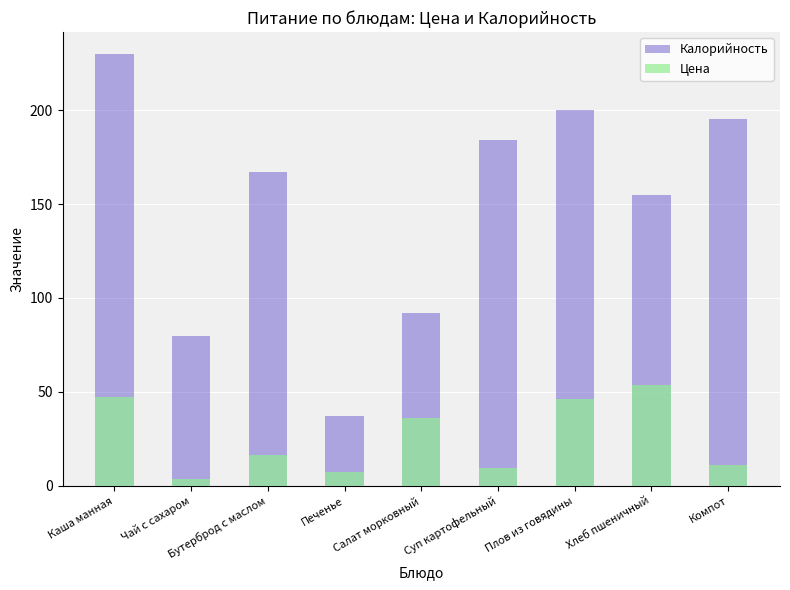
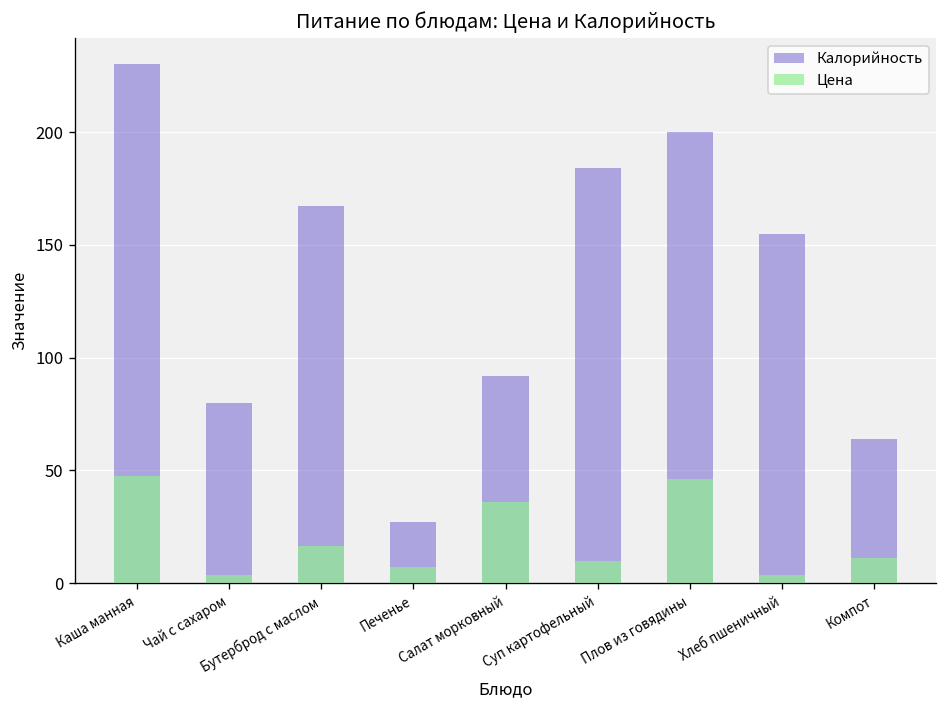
  {
    "Калорийность": {
      "Каша манная": 230,
      "Чай с сахаром": 80,
      "Бутерброд с маслом": 167,
-     "Печенье": 37,
+     "Печенье": 27,
      "Салат морковный": 92,
      "Суп картофельный": 184,
      "Плов из говядины": 200,
      "Хлеб пшеничный": 155,
-     "Компот": 195
+     "Компот": 64
    },
    "Цена": {
-     "Хлеб пшеничный": 54
+     "Хлеб пшеничный": 4
    }
  }
